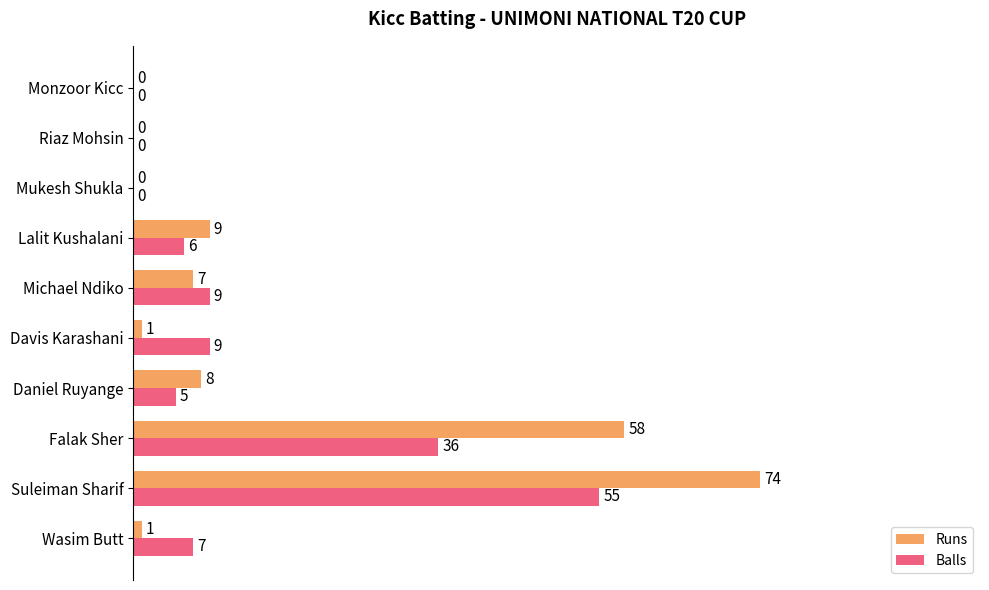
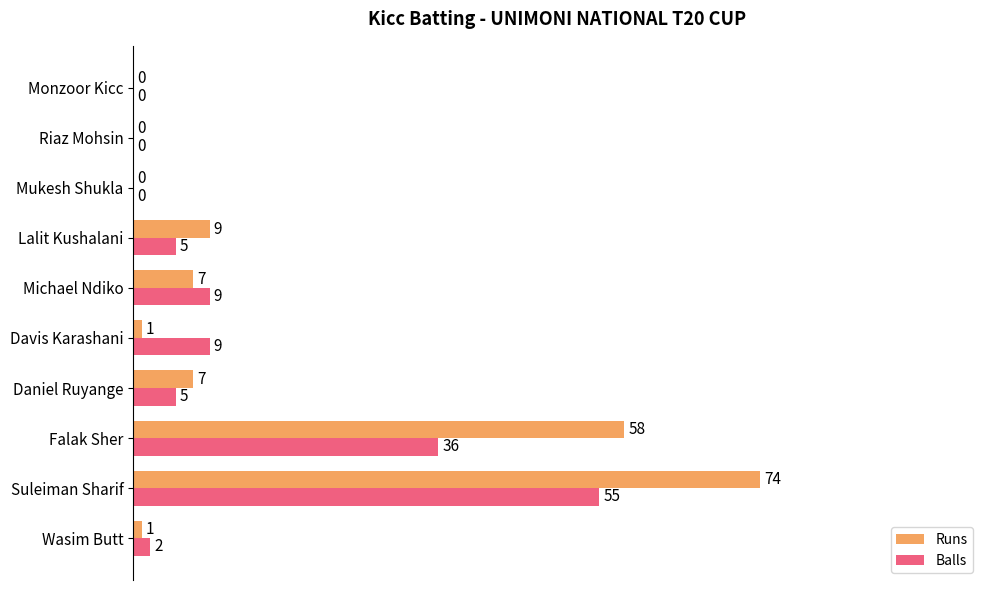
  {
    "Runs": {
      "Monzoor Kicc": 0,
      "Riaz Mohsin": 0,
      "Mukesh Shukla": 0,
      "Lalit Kushalani": 9,
      "Michael Ndiko": 7,
      "Davis Karashani": 1,
-     "Daniel Ruyange": 8,
+     "Daniel Ruyange": 7,
      "Falak Sher": 58,
      "Suleiman Sharif": 74,
      "Wasim Butt": 1
    },
    "Balls": {
      "Monzoor Kicc": 0,
      "Riaz Mohsin": 0,
      "Mukesh Shukla": 0,
-     "Lalit Kushalani": 6,
+     "Lalit Kushalani": 5,
      "Michael Ndiko": 9,
      "Davis Karashani": 9,
      "Daniel Ruyange": 5,
      "Falak Sher": 36,
      "Suleiman Sharif": 55,
-     "Wasim Butt": 7
+     "Wasim Butt": 2
    }
  }
